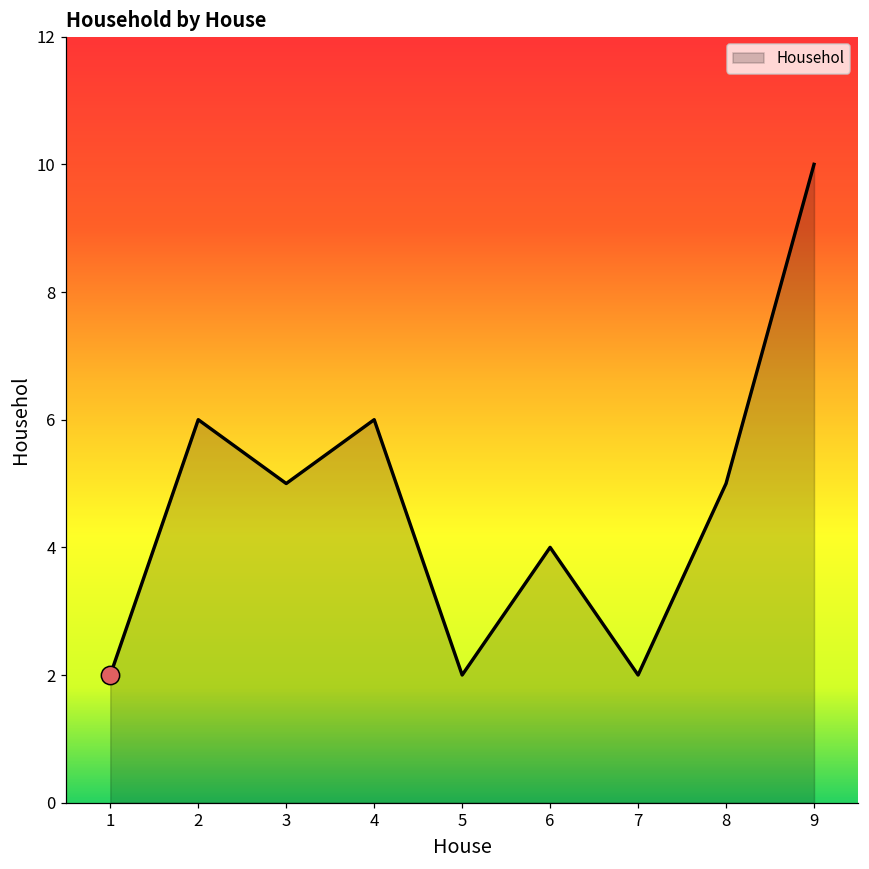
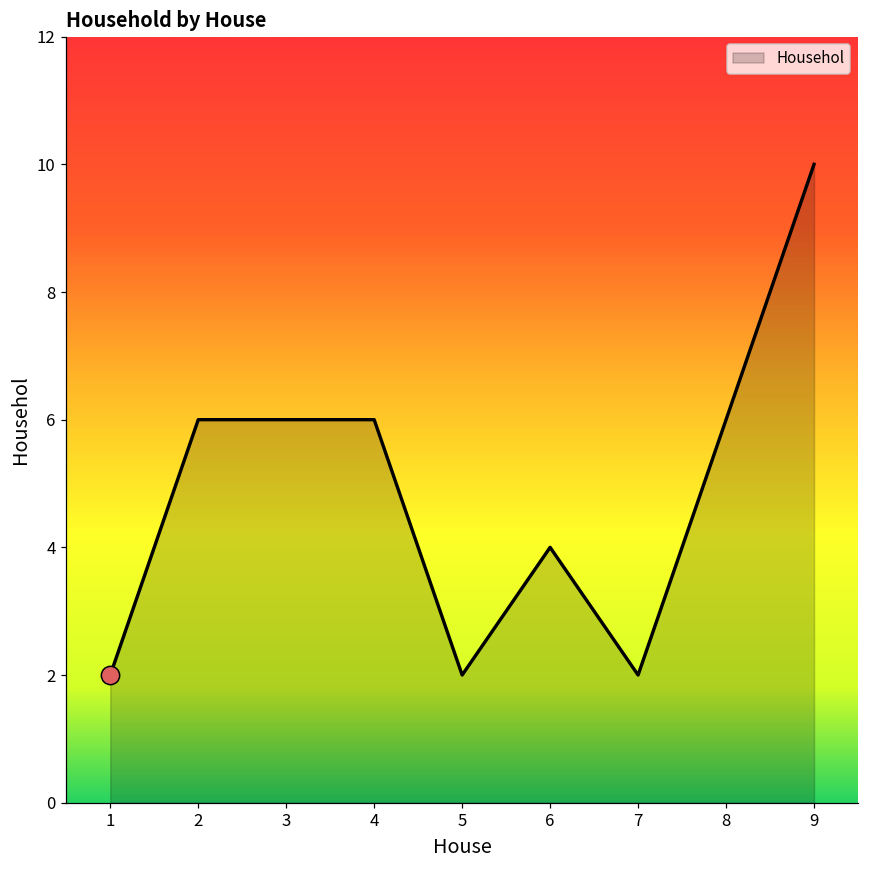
  {
    "Househol": {
      "2": 6,
-     "3": 5,
+     "3": 6,
      "4": 6,
      "5": 2,
      "6": 4,
      "7": 2,
-     "8": 5,
+     "8": 6,
      "9": 10
    }
  }
